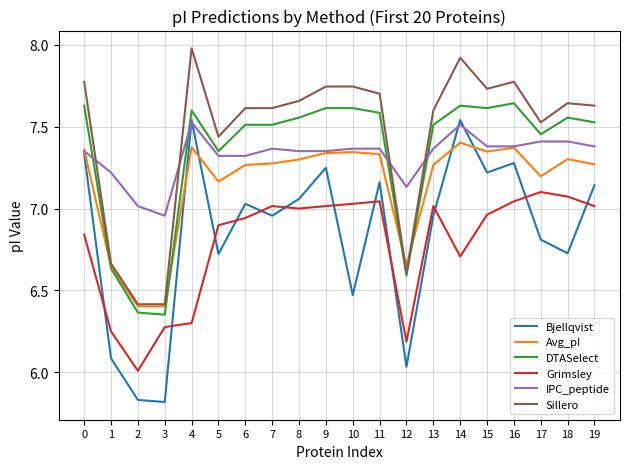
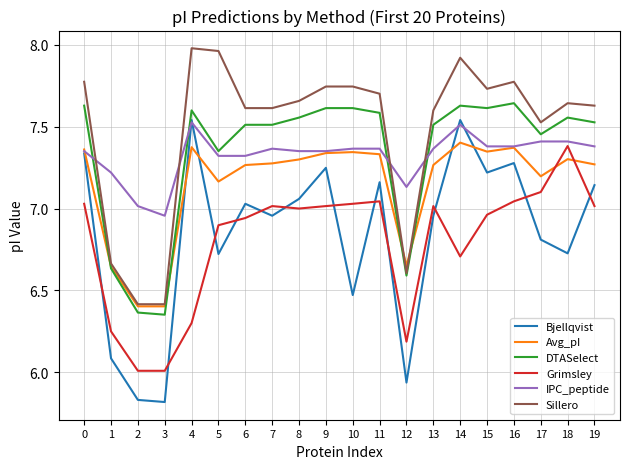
  {
    "Bjellqvist": {
      "1": 6.08,
      "2": 5.83,
      "3": 5.82,
      "5": 6.72,
      "6": 7.03,
      "7": 6.96,
      "8": 7.06,
      "9": 7.25,
      "10": 6.47,
      "11": 7.16,
-     "12": 6.03,
+     "12": 5.94,
      "13": 6.96,
      "14": 7.54,
      "15": 7.22,
      "16": 7.28,
      "17": 6.81,
      "18": 6.73,
      "19": 7.14
    },
    "Avg_pI": {
      "4": 7.38,
      "5": 7.17,
      "6": 7.27,
      "7": 7.28,
      "8": 7.30,
      "10": 7.35,
      "11": 7.33,
      "12": 6.65,
      "13": 7.27,
      "14": 7.40,
      "15": 7.35,
      "17": 7.20,
      "18": 7.30,
      "19": 7.27
    },
    "DTASelect": {
      "0": 7.63,
      "2": 6.36,
      "3": 6.35,
      "4": 7.60,
      "5": 7.35,
      "6": 7.51,
      "7": 7.51,
      "8": 7.56,
      "9": 7.61,
      "10": 7.61,
      "11": 7.59,
      "13": 7.51,
      "14": 7.63,
      "15": 7.61,
      "16": 7.64,
      "17": 7.45,
      "18": 7.56,
      "19": 7.53
    },
    "Grimsley": {
-     "0": 6.84,
+     "0": 7.03,
      "1": 6.25,
      "2": 6.01,
-     "3": 6.28,
+     "3": 6.01,
      "4": 6.30,
      "5": 6.90,
      "6": 6.94,
      "7": 7.02,
      "8": 7.00,
      "9": 7.02,
      "10": 7.03,
      "11": 7.04,
      "12": 6.19,
      "13": 7.02,
      "14": 6.71,
      "15": 6.96,
      "16": 7.04,
      "17": 7.10,
-     "18": 7.07,
+     "18": 7.38,
      "19": 7.02
    },
    "IPC_peptide": {
      "1": 7.22,
      "2": 7.02,
      "3": 6.96,
      "5": 7.32,
      "6": 7.32,
      "7": 7.37,
      "8": 7.35,
      "10": 7.37,
      "11": 7.37,
      "12": 7.13,
      "13": 7.37,
      "14": 7.51,
      "15": 7.38,
      "17": 7.41,
      "18": 7.41,
      "19": 7.38
    },
    "Sillero": {
      "0": 7.78,
      "1": 6.66,
      "4": 7.98,
-     "5": 7.44,
+     "5": 7.96,
      "6": 7.61,
      "7": 7.61,
      "8": 7.66,
      "9": 7.75,
      "10": 7.75,
      "11": 7.70,
      "13": 7.60,
      "14": 7.92,
      "15": 7.73,
      "16": 7.78,
      "17": 7.53,
      "18": 7.64,
      "19": 7.63
    }
  }
